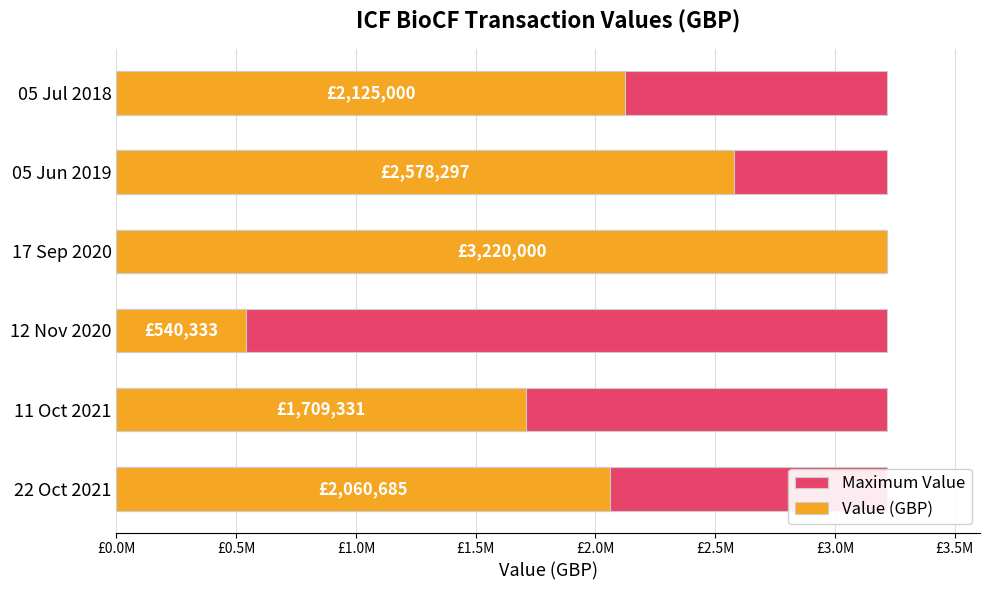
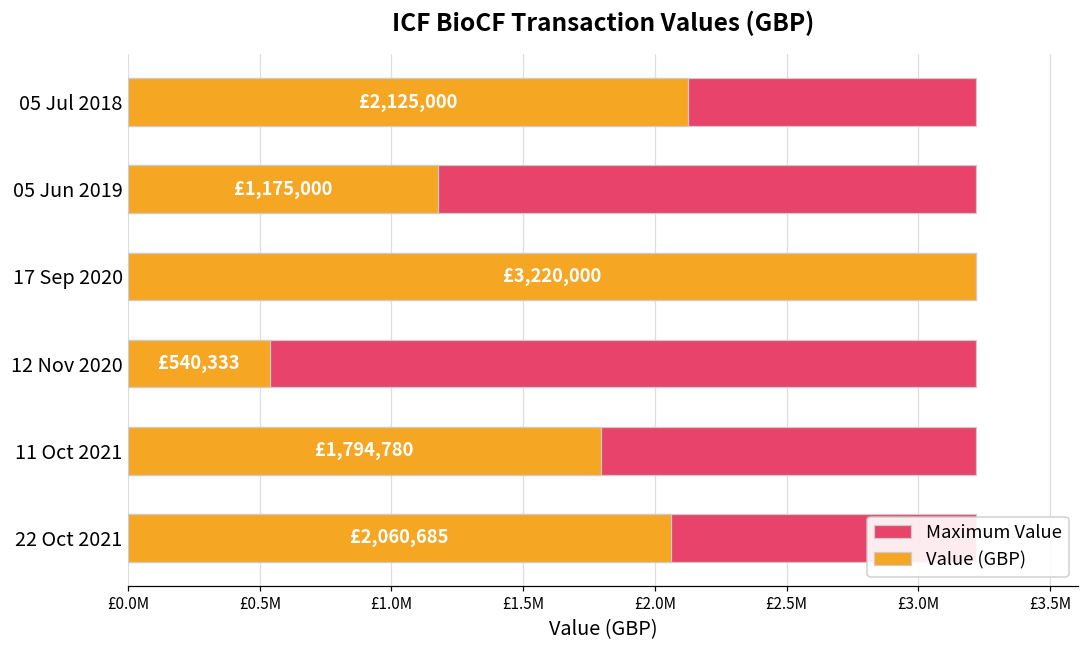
  {
    "Maximum Value": {
      "17 Sep 2020": "£3,220,000"
    },
    "Value (GBP)": {
-     "05 Jun 2019": "£2,578,297",
+     "05 Jun 2019": "£1,175,000",
      "17 Sep 2020": "£3,220,000",
-     "11 Oct 2021": "£1,709,331"
+     "11 Oct 2021": "£1,794,780"
    }
  }
